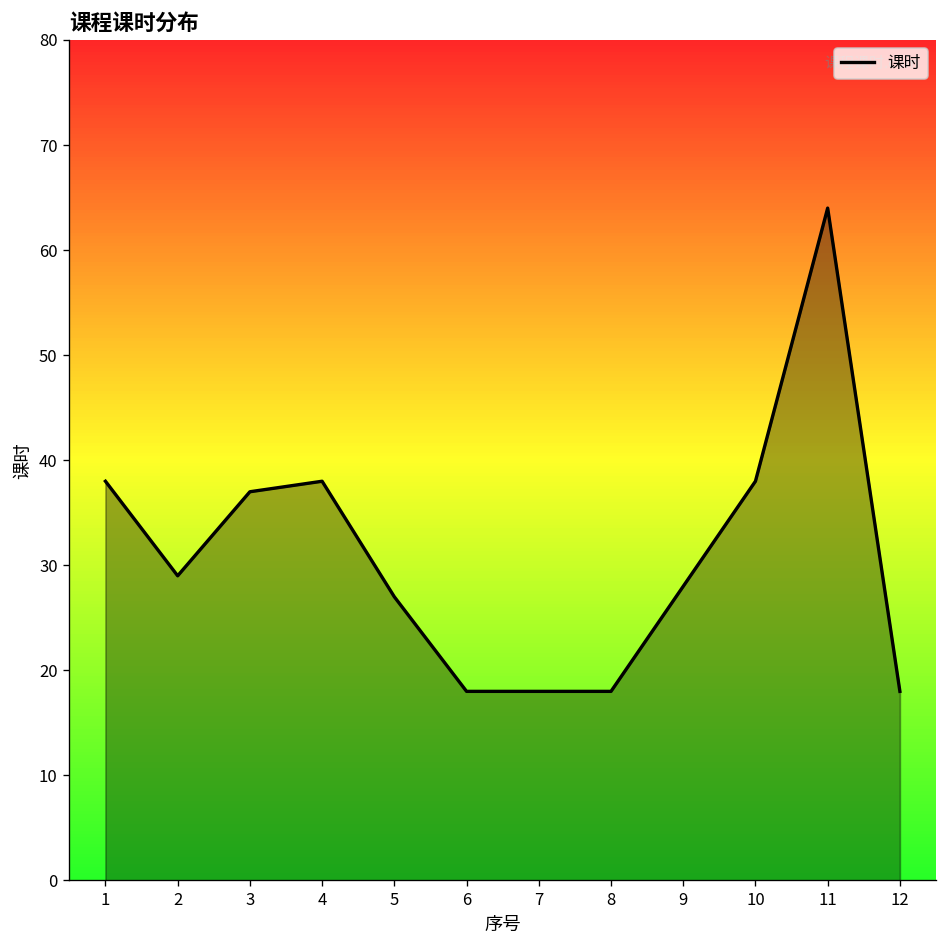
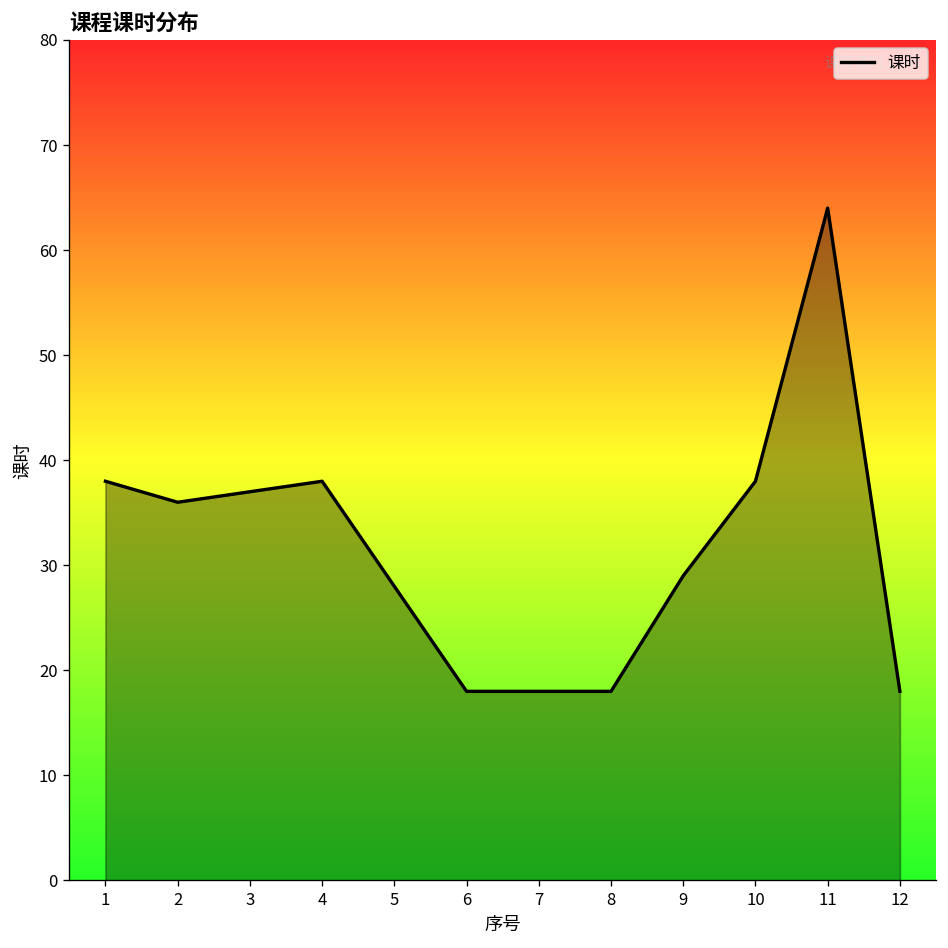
  {
    "1": 38,
-   "2": 29,
+   "2": 36,
    "3": 37,
    "4": 38,
-   "5": 27,
+   "5": 28,
    "6": 18,
    "7": 18,
    "8": 18,
-   "9": 28,
+   "9": 29,
    "10": 38,
    "11": 64,
    "12": 18
  }
